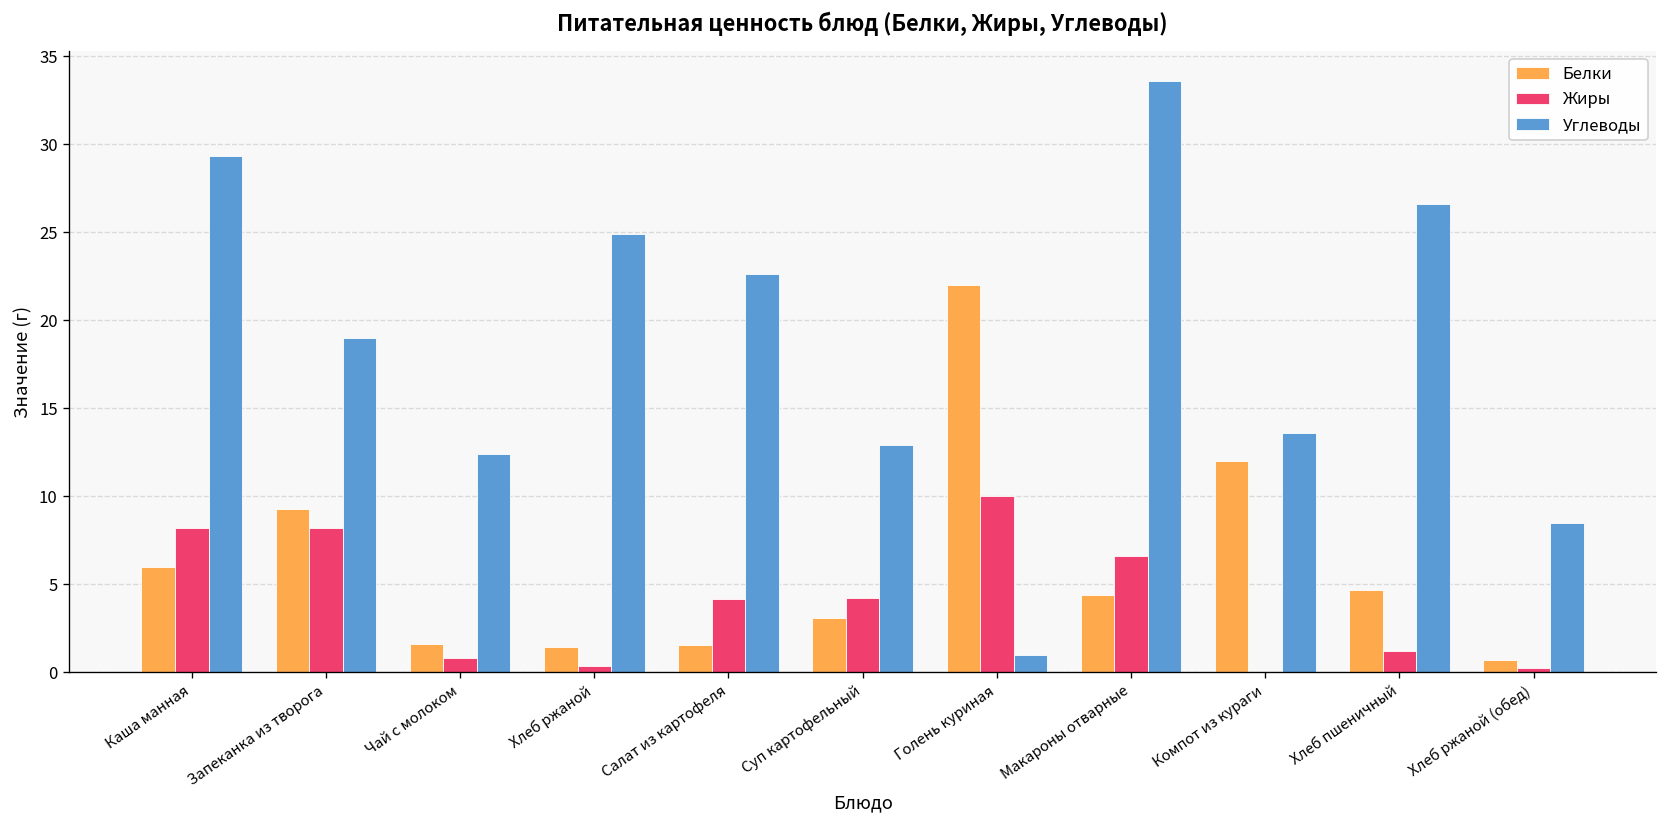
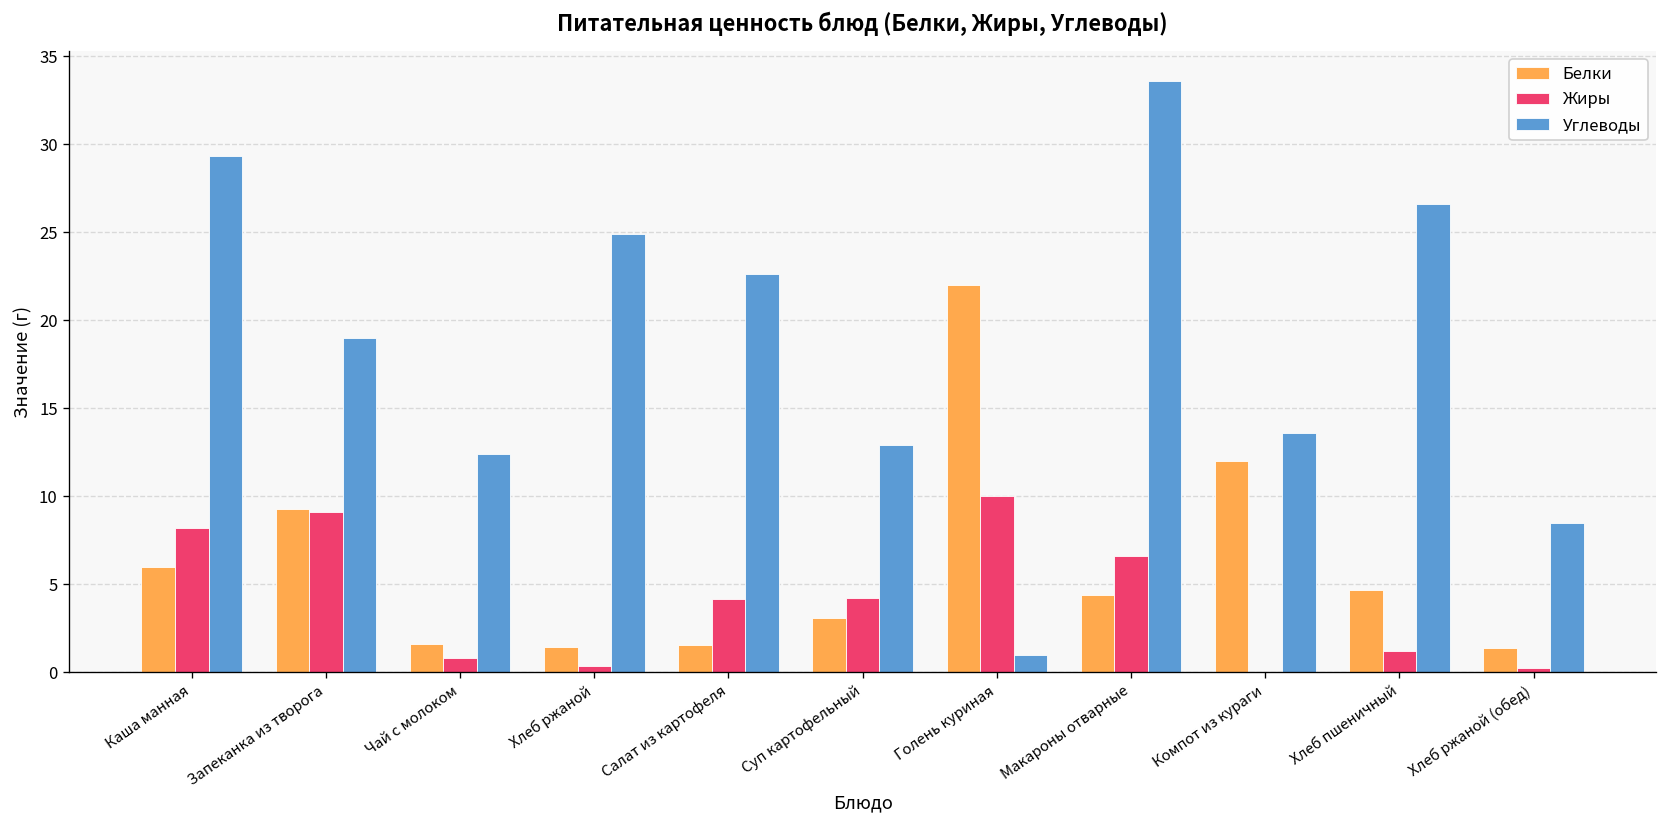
  {
    "Белки": {
      "Каша манная": 6.0,
      "Запеканка из творога": 9.3,
      "Чай с молоком": 1.6,
      "Хлеб ржаной": 1.4,
      "Салат из картофеля": 1.5,
      "Суп картофельный": 3.1,
      "Голень куриная": 22.0,
      "Макароны отварные": 4.4,
      "Компот из кураги": 12.0,
      "Хлеб пшеничный": 4.7,
-     "Хлеб ржаной (обед)": 0.7
+     "Хлеб ржаной (обед)": 1.4
    },
    "Жиры": {
      "Каша манная": 8.2,
-     "Запеканка из творога": 8.2,
+     "Запеканка из творога": 9.1,
      "Чай с молоком": 0.8,
      "Хлеб ржаной": 0.4,
      "Салат из картофеля": 4.2,
      "Суп картофельный": 4.2,
      "Голень куриная": 10.0,
      "Макароны отварные": 6.6,
      "Компот из кураги": 0.0,
      "Хлеб пшеничный": 1.2,
      "Хлеб ржаной (обед)": 0.2
    },
    "Углеводы": {
      "Каша манная": 29.3,
      "Запеканка из творога": 19.0,
      "Чай с молоком": 12.4,
      "Хлеб ржаной": 24.9,
      "Салат из картофеля": 22.6,
      "Суп картофельный": 12.9,
      "Голень куриная": 1.0,
      "Макароны отварные": 33.6,
      "Компот из кураги": 13.6,
      "Хлеб пшеничный": 26.6,
      "Хлеб ржаной (обед)": 8.5
    }
  }
